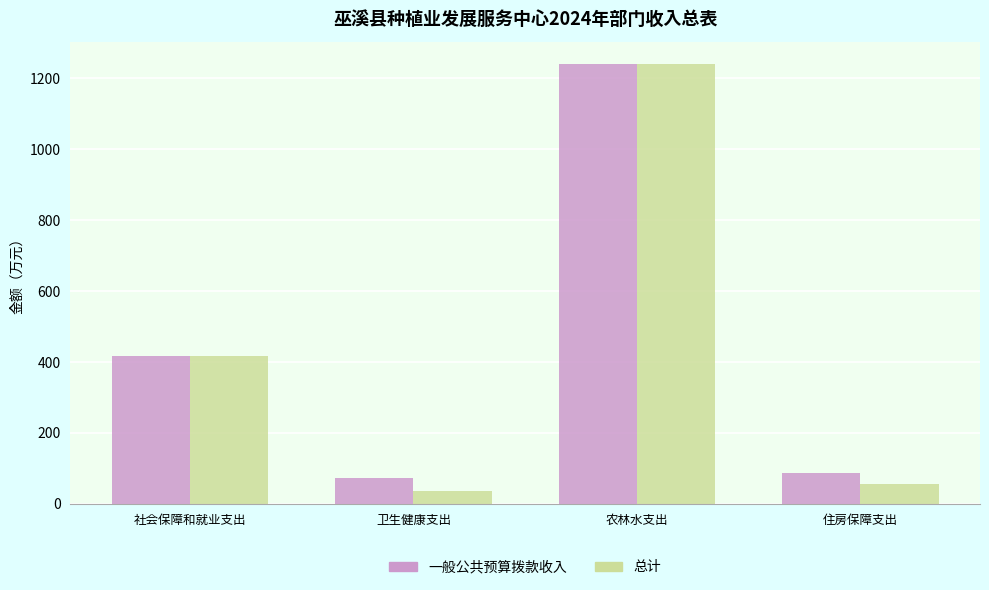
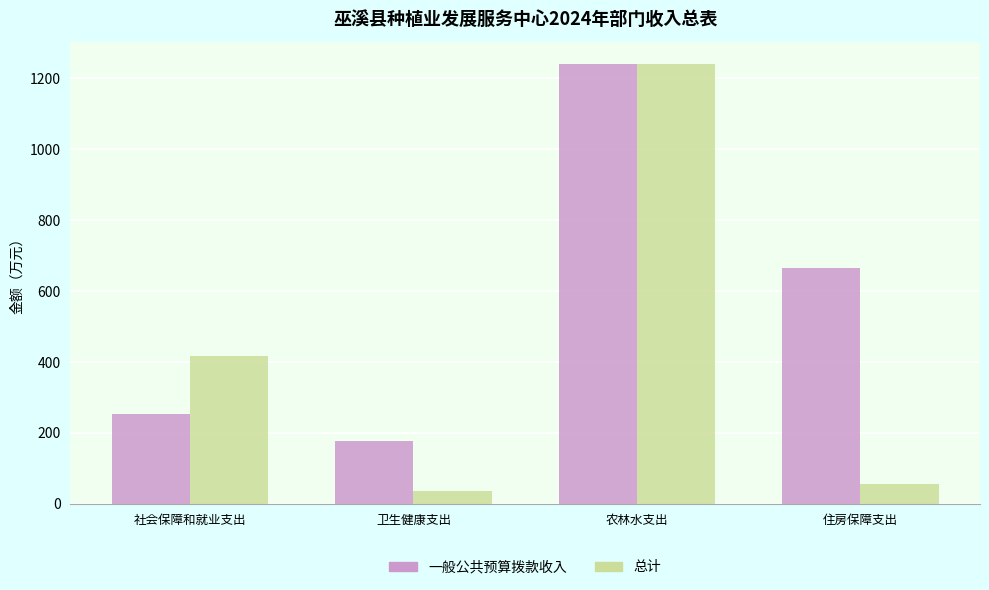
  {
    "一般公共预算拨款收入": {
-     "社会保障和就业支出": 420,
-     "卫生健康支出": 70,
+     "社会保障和就业支出": 250,
+     "卫生健康支出": 180,
      "农林水支出": 1240,
-     "住房保障支出": 90
+     "住房保障支出": 660
    },
    "总计": {
      "社会保障和就业支出": 420,
      "卫生健康支出": 40,
      "农林水支出": 1240,
      "住房保障支出": 60
    }
  }
